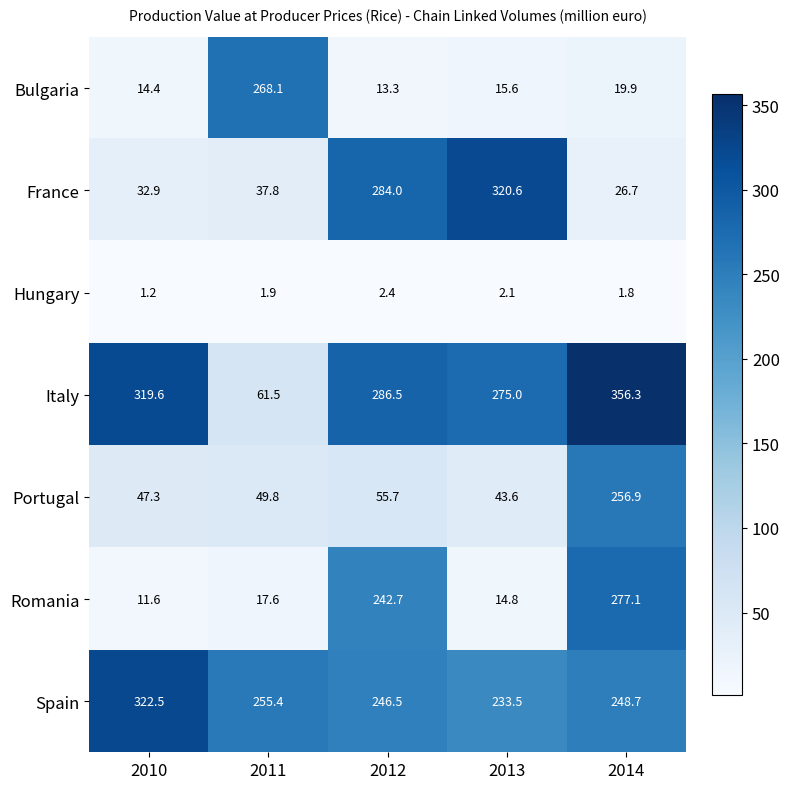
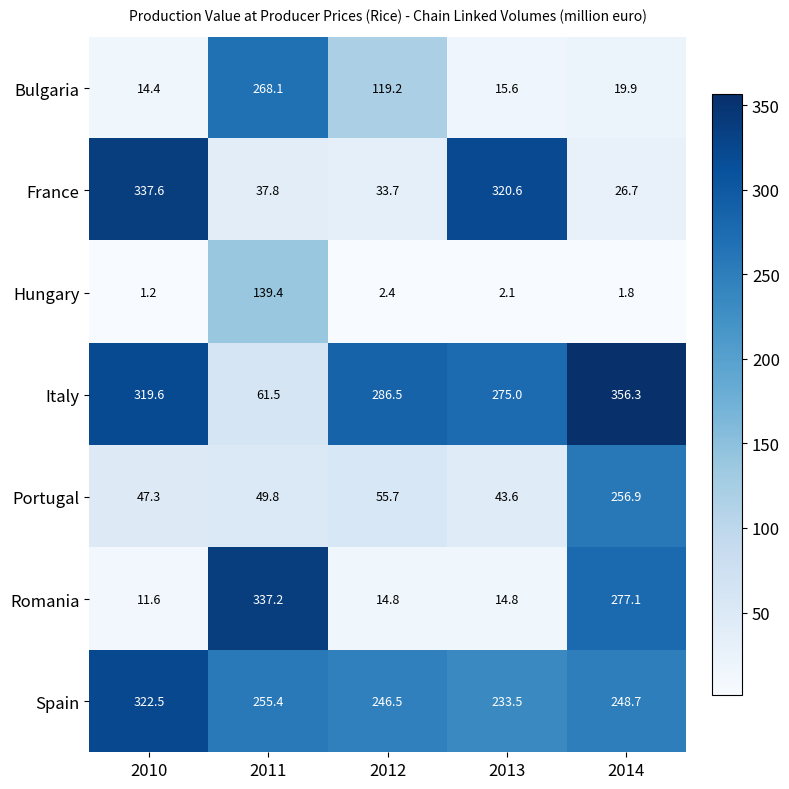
  {
    "Bulgaria": {
      "2010": 14.4,
      "2011": 268.1,
-     "2012": 13.3,
+     "2012": 119.2,
      "2013": 15.6,
      "2014": 19.9
    },
    "France": {
-     "2010": 32.9,
+     "2010": 337.6,
      "2011": 37.8,
-     "2012": 284.0,
+     "2012": 33.7,
      "2013": 320.6,
      "2014": 26.7
    },
    "Hungary": {
      "2010": 1.2,
-     "2011": 1.9,
+     "2011": 139.4,
      "2012": 2.4,
      "2013": 2.1,
      "2014": 1.8
    },
    "Italy": {
      "2010": 319.6,
      "2011": 61.5,
      "2012": 286.5,
      "2013": 275.0,
      "2014": 356.3
    },
    "Portugal": {
      "2010": 47.3,
      "2011": 49.8,
      "2012": 55.7,
      "2013": 43.6,
      "2014": 256.9
    },
    "Romania": {
      "2010": 11.6,
-     "2011": 17.6,
-     "2012": 242.7,
+     "2011": 337.2,
+     "2012": 14.8,
      "2013": 14.8,
      "2014": 277.1
    },
    "Spain": {
      "2010": 322.5,
      "2011": 255.4,
      "2012": 246.5,
      "2013": 233.5,
      "2014": 248.7
    }
  }
